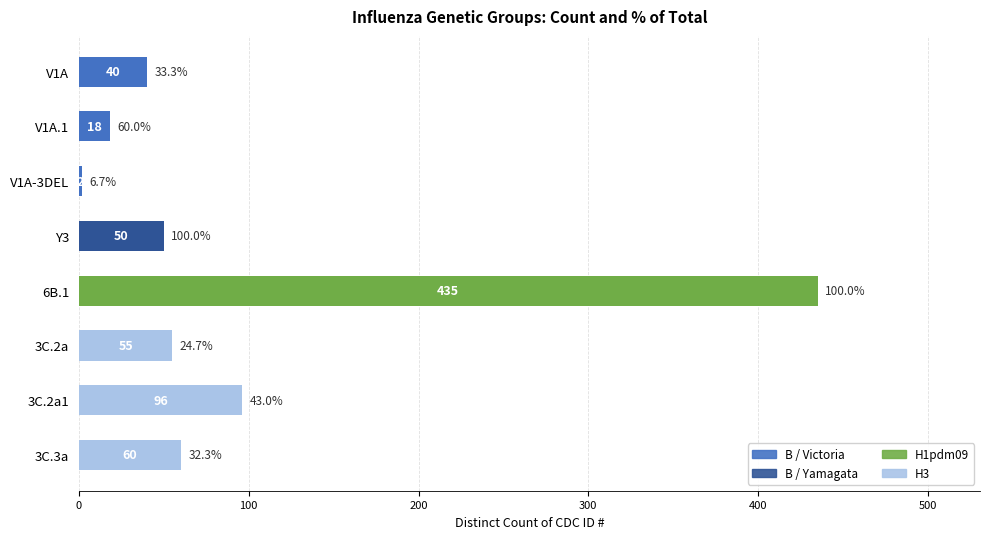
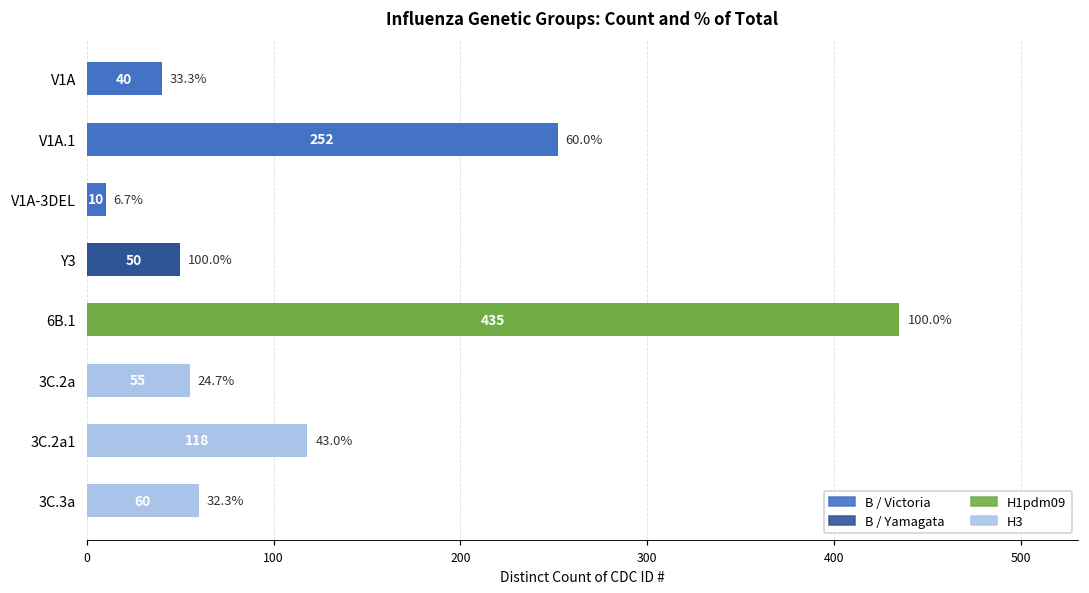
  {
    "V1A": 40,
-   "V1A.1": 18,
-   "V1A-3DEL": 2,
+   "V1A.1": 252,
+   "V1A-3DEL": 10,
    "Y3": 50,
    "6B.1": 435,
    "3C.2a": 55,
-   "3C.2a1": 96,
+   "3C.2a1": 118,
    "3C.3a": 60
  }
